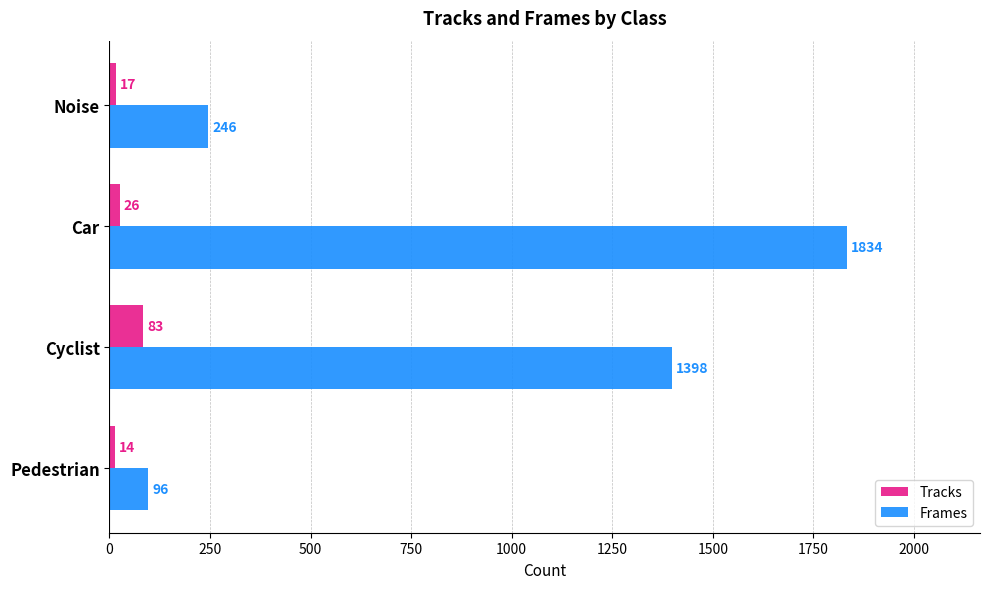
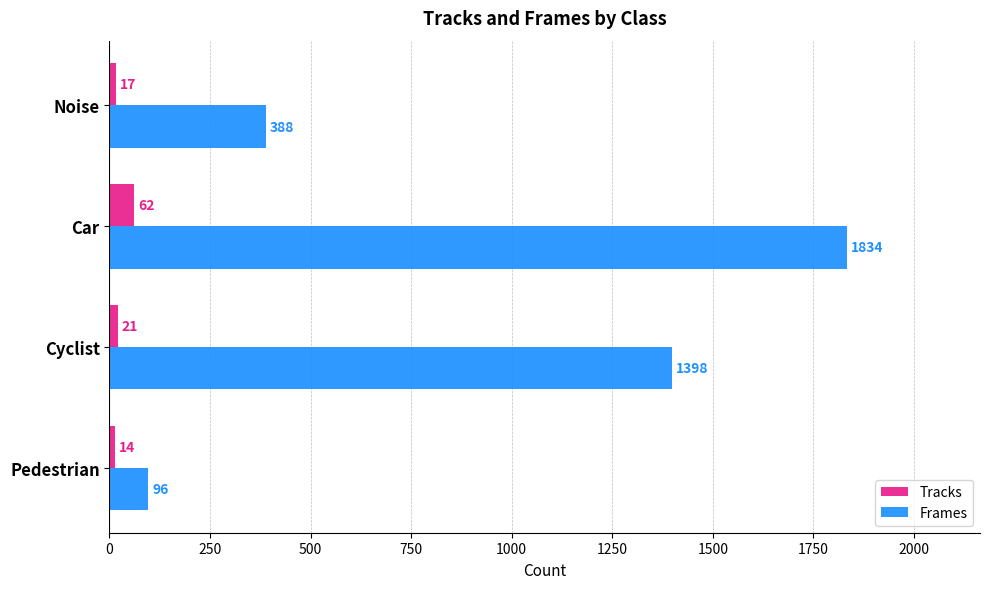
  {
    "Tracks": {
      "Noise": 17,
-     "Car": 26,
-     "Cyclist": 83,
+     "Car": 62,
+     "Cyclist": 21,
      "Pedestrian": 14
    },
    "Frames": {
-     "Noise": 246,
+     "Noise": 388,
      "Car": 1834,
      "Cyclist": 1398,
      "Pedestrian": 96
    }
  }
